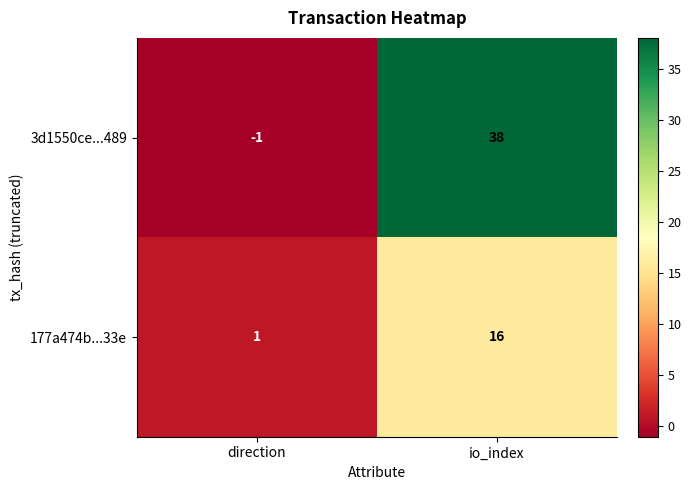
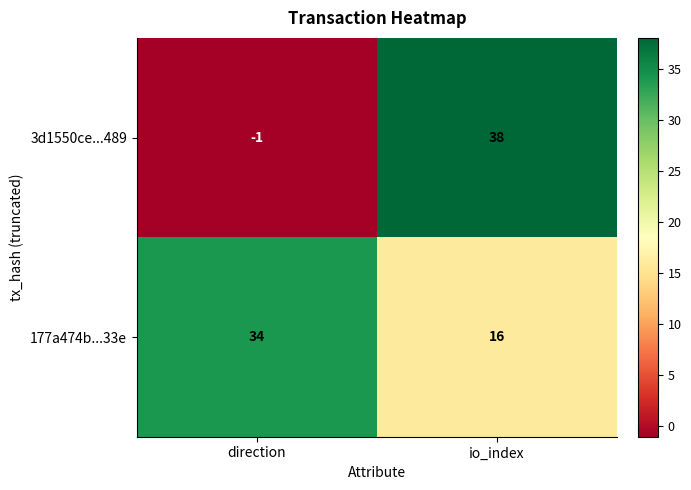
  {
    "3d1550ce...489": {
      "direction": -1,
      "io_index": 38
    },
    "177a474b...33e": {
-     "direction": 1,
+     "direction": 34,
      "io_index": 16
    }
  }
